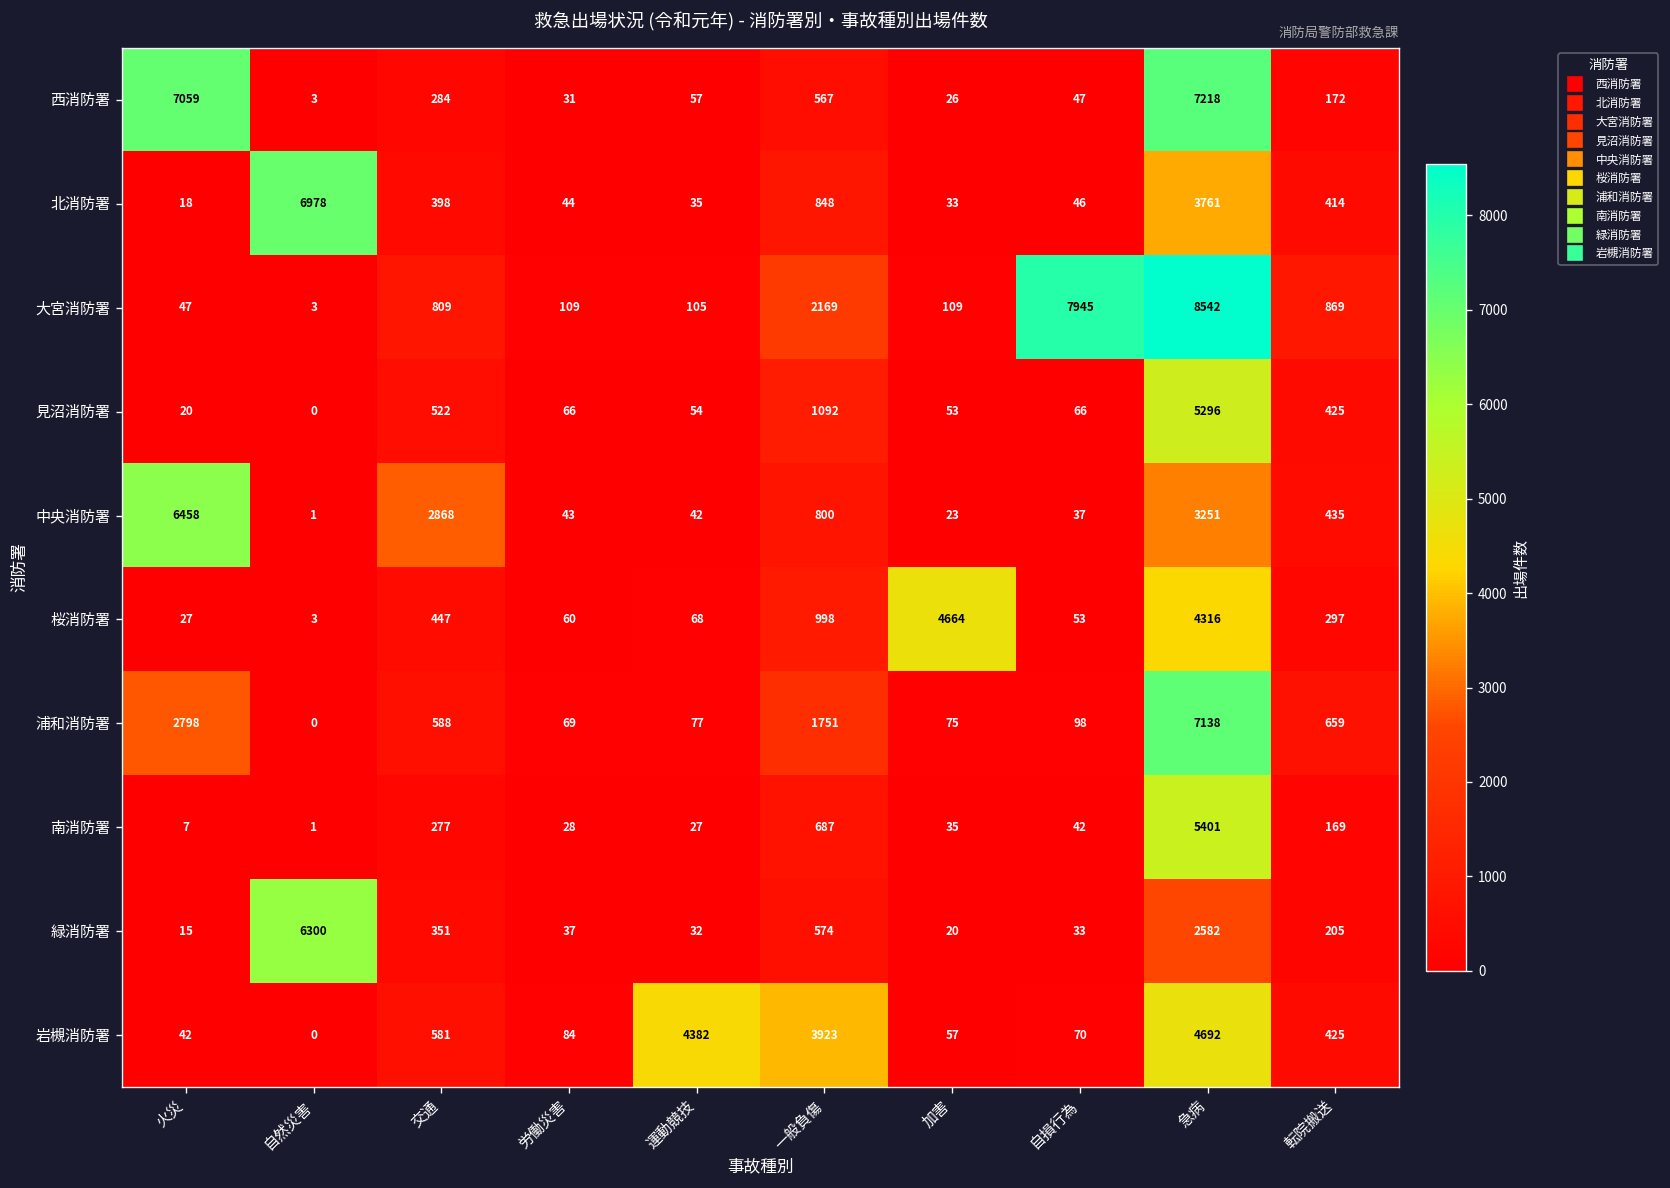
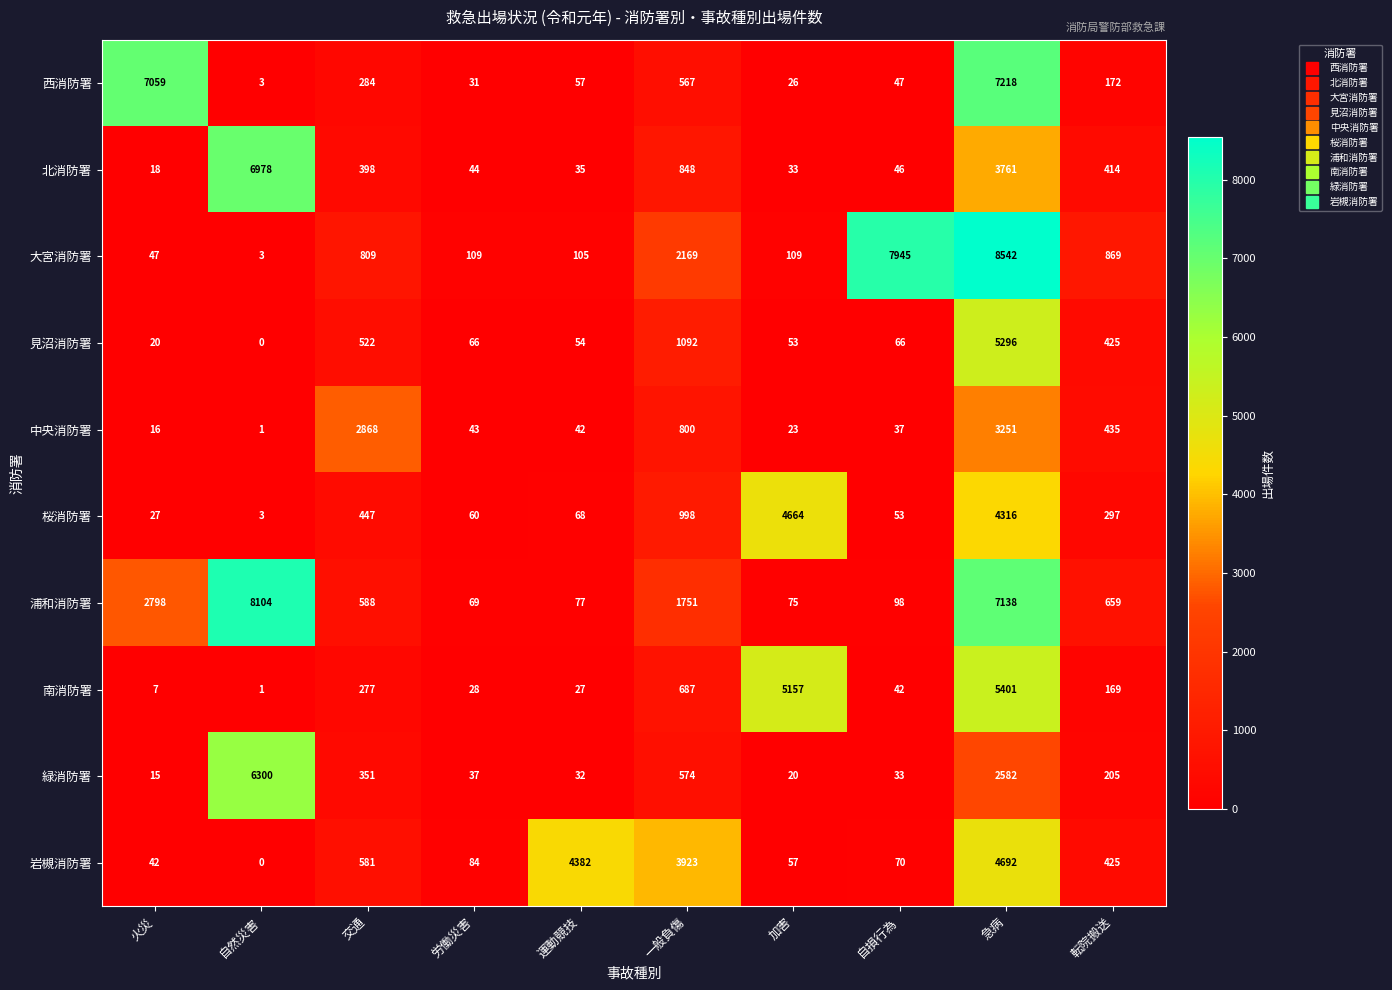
  {
    "西消防署": {
      "火災": 7059,
      "自然災害": 3,
      "交通": 284,
      "労働災害": 31,
      "運動競技": 57,
      "一般負傷": 567,
      "加害": 26,
      "自損行為": 47,
      "急病": 7218,
      "転院搬送": 172
    },
    "北消防署": {
      "火災": 18,
      "自然災害": 6978,
      "交通": 398,
      "労働災害": 44,
      "運動競技": 35,
      "一般負傷": 848,
      "加害": 33,
      "自損行為": 46,
      "急病": 3761,
      "転院搬送": 414
    },
    "大宮消防署": {
      "火災": 47,
      "自然災害": 3,
      "交通": 809,
      "労働災害": 109,
      "運動競技": 105,
      "一般負傷": 2169,
      "加害": 109,
      "自損行為": 7945,
      "急病": 8542,
      "転院搬送": 869
    },
    "見沼消防署": {
      "火災": 20,
      "自然災害": 0,
      "交通": 522,
      "労働災害": 66,
      "運動競技": 54,
      "一般負傷": 1092,
      "加害": 53,
      "自損行為": 66,
      "急病": 5296,
      "転院搬送": 425
    },
    "中央消防署": {
-     "火災": 6458,
+     "火災": 16,
      "自然災害": 1,
      "交通": 2868,
      "労働災害": 43,
      "運動競技": 42,
      "一般負傷": 800,
      "加害": 23,
      "自損行為": 37,
      "急病": 3251,
      "転院搬送": 435
    },
    "桜消防署": {
      "火災": 27,
      "自然災害": 3,
      "交通": 447,
      "労働災害": 60,
      "運動競技": 68,
      "一般負傷": 998,
      "加害": 4664,
      "自損行為": 53,
      "急病": 4316,
      "転院搬送": 297
    },
    "浦和消防署": {
      "火災": 2798,
-     "自然災害": 0,
+     "自然災害": 8104,
      "交通": 588,
      "労働災害": 69,
      "運動競技": 77,
      "一般負傷": 1751,
      "加害": 75,
      "自損行為": 98,
      "急病": 7138,
      "転院搬送": 659
    },
    "南消防署": {
      "火災": 7,
      "自然災害": 1,
      "交通": 277,
      "労働災害": 28,
      "運動競技": 27,
      "一般負傷": 687,
-     "加害": 35,
+     "加害": 5157,
      "自損行為": 42,
      "急病": 5401,
      "転院搬送": 169
    },
    "緑消防署": {
      "火災": 15,
      "自然災害": 6300,
      "交通": 351,
      "労働災害": 37,
      "運動競技": 32,
      "一般負傷": 574,
      "加害": 20,
      "自損行為": 33,
      "急病": 2582,
      "転院搬送": 205
    },
    "岩槻消防署": {
      "火災": 42,
      "自然災害": 0,
      "交通": 581,
      "労働災害": 84,
      "運動競技": 4382,
      "一般負傷": 3923,
      "加害": 57,
      "自損行為": 70,
      "急病": 4692,
      "転院搬送": 425
    }
  }
